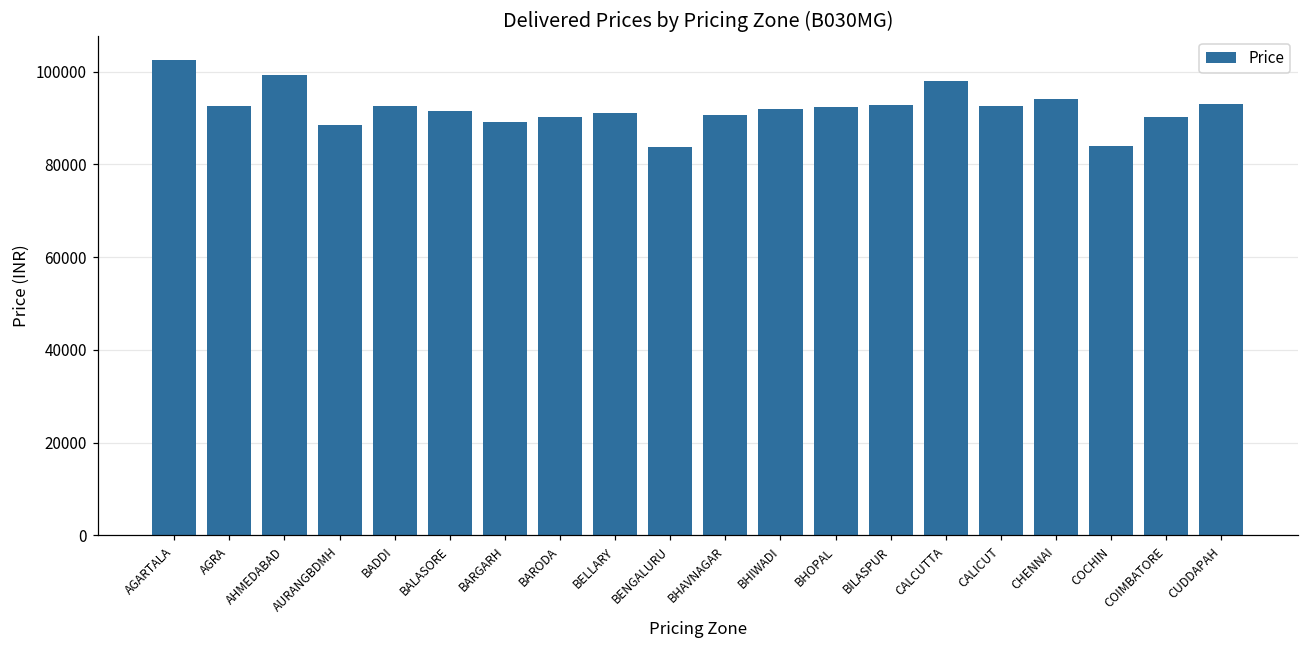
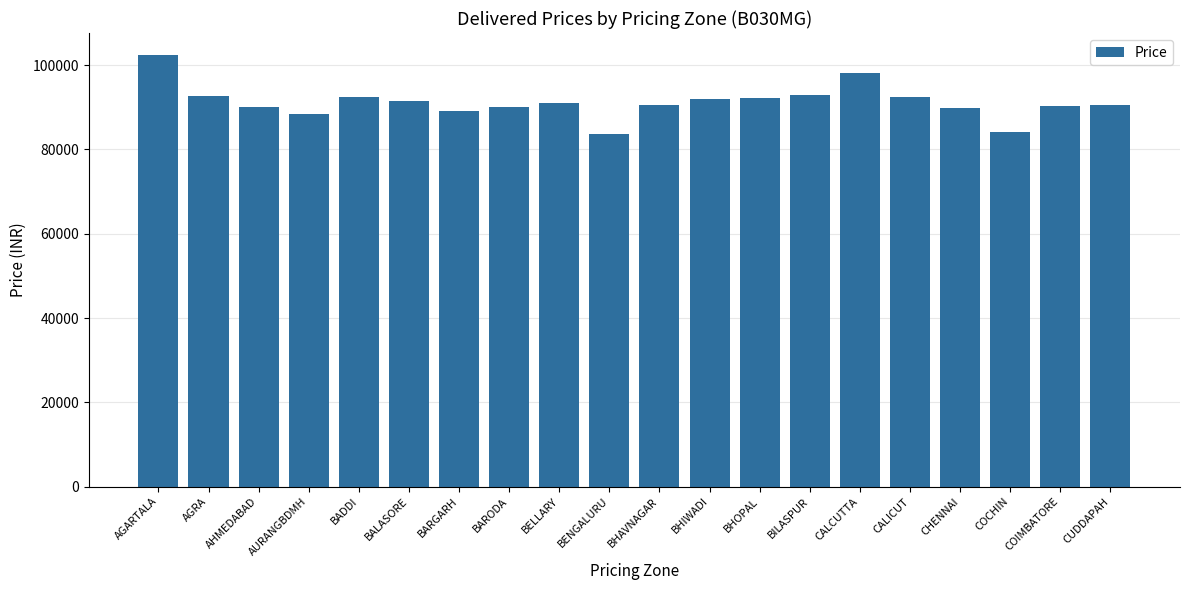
  {
    "AGARTALA": 103000,
    "AGRA": 93000,
-   "AHMEDABAD": 99000,
+   "AHMEDABAD": 90000,
    "AURANGBDMH": 89000,
    "BADDI": 93000,
    "BALASORE": 92000,
    "BARGARH": 89000,
    "BARODA": 90000,
    "BELLARY": 91000,
    "BENGALURU": 84000,
    "BHAVNAGAR": 91000,
    "BHIWADI": 92000,
    "BHOPAL": 92000,
    "BILASPUR": 93000,
    "CALCUTTA": 98000,
    "CALICUT": 93000,
-   "CHENNAI": 94000,
+   "CHENNAI": 90000,
    "COCHIN": 84000,
    "COIMBATORE": 90000,
-   "CUDDAPAH": 93000
+   "CUDDAPAH": 91000
  }
